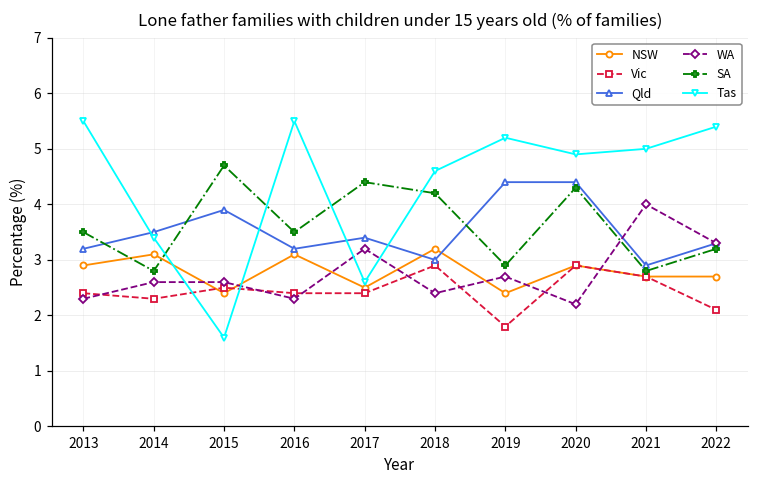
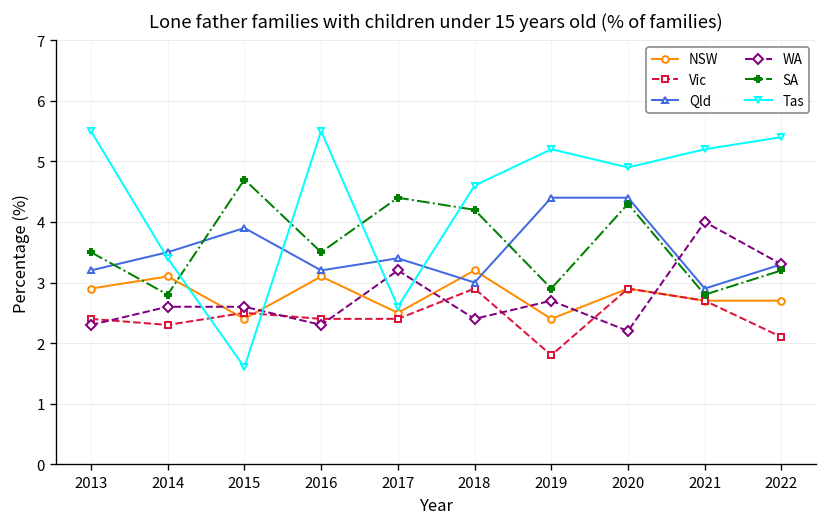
  {
    "NSW": {
      "2013": 2.9,
      "2014": 3.1,
      "2015": 2.4,
      "2016": 3.1,
      "2017": 2.5,
      "2018": 3.2,
      "2019": 2.4,
      "2022": 2.7
    },
    "Vic": {
      "2013": 2.4,
      "2014": 2.3,
      "2015": 2.5,
      "2016": 2.4,
      "2017": 2.4,
      "2018": 2.9,
      "2019": 1.8,
      "2022": 2.1
    },
    "Qld": {
      "2013": 3.2,
      "2014": 3.5,
      "2015": 3.9,
      "2016": 3.2,
      "2017": 3.4,
      "2018": 3.0,
      "2019": 4.4,
      "2020": 4.4,
      "2021": 2.9
    },
    "WA": {
      "2013": 2.3,
      "2014": 2.6,
      "2015": 2.6,
      "2016": 2.3,
      "2017": 3.2,
      "2018": 2.4,
      "2019": 2.7,
      "2020": 2.2,
      "2021": 4.0
    },
    "SA": {
      "2013": 3.5,
      "2014": 2.8,
      "2015": 4.7,
      "2016": 3.5,
      "2017": 4.4,
      "2018": 4.2,
      "2019": 2.9,
      "2020": 4.3,
      "2021": 2.8,
      "2022": 3.2
    },
    "Tas": {
      "2013": 5.5,
      "2014": 3.4,
      "2015": 1.6,
      "2016": 5.5,
      "2017": 2.6,
      "2018": 4.6,
      "2019": 5.2,
      "2020": 4.9,
-     "2021": 5.0,
+     "2021": 5.2,
      "2022": 5.4
    }
  }
